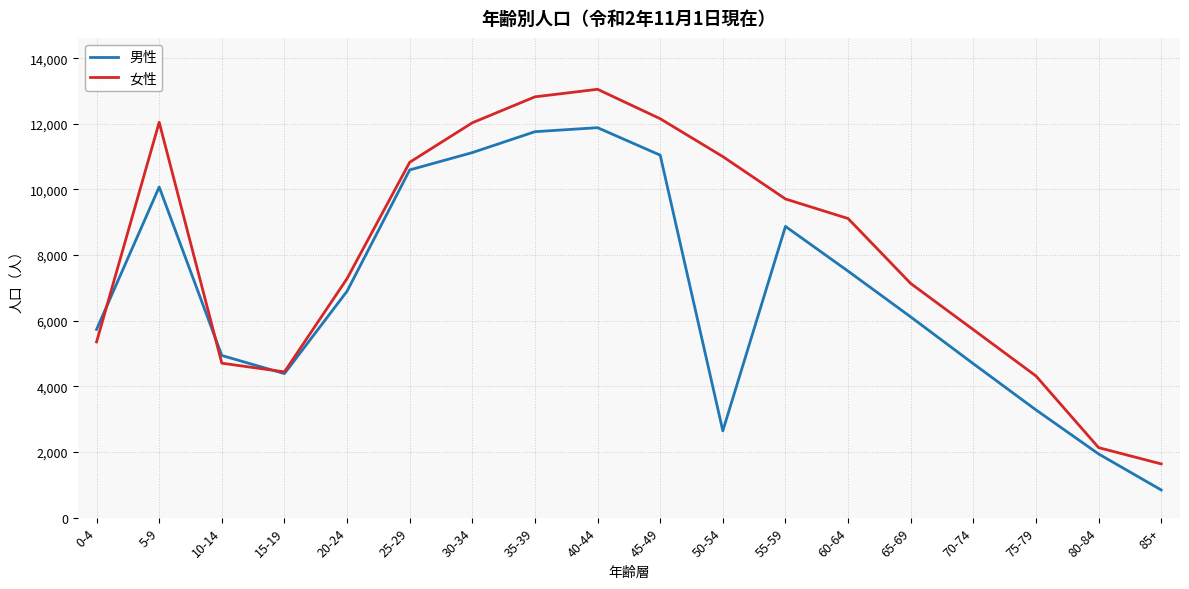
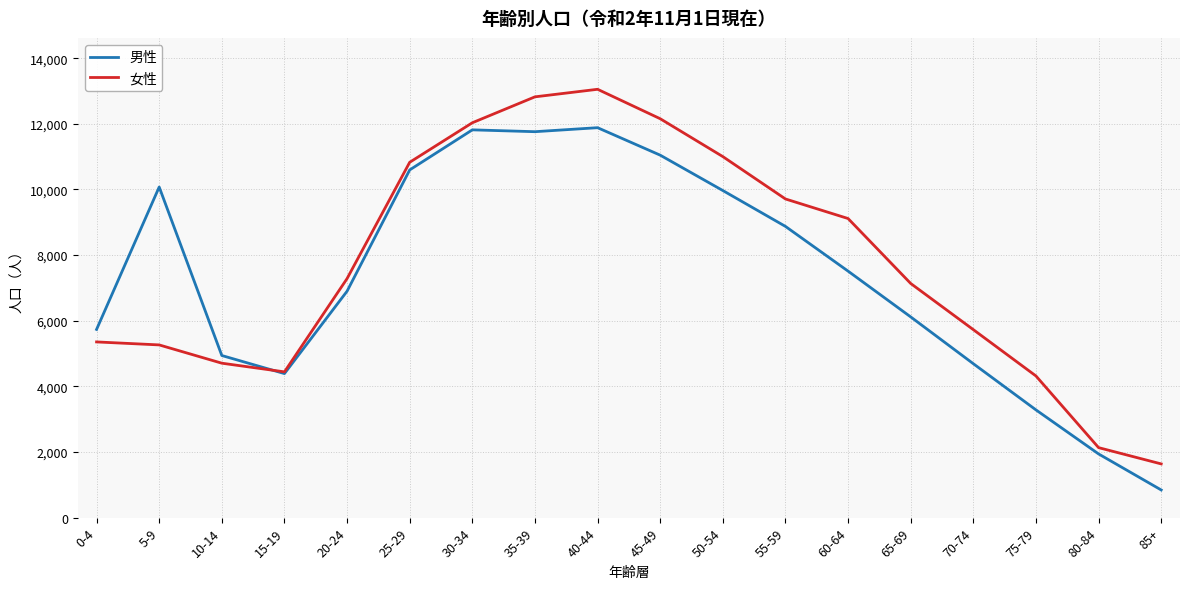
  {
    "男性": {
      "0-4": "5,700",
      "5-9": "10,100",
      "10-14": "4,900",
      "20-24": "6,900",
      "25-29": "10,600",
-     "30-34": "11,100",
+     "30-34": "11,800",
      "35-39": "11,800",
      "40-44": "11,900",
      "45-49": "11,000",
-     "50-54": "2,600",
+     "50-54": "10,000",
      "55-59": "8,900",
      "60-64": "7,500",
      "65-69": "6,100",
      "70-74": "4,700",
      "75-79": "3,300",
      "80-84": "1,900",
      "85+": "800"
    },
    "女性": {
      "0-4": "5,400",
-     "5-9": "12,000",
+     "5-9": "5,300",
      "10-14": "4,700",
      "20-24": "7,300",
      "25-29": "10,800",
      "30-34": "12,000",
      "35-39": "12,800",
      "40-44": "13,100",
      "45-49": "12,200",
      "50-54": "11,000",
      "55-59": "9,700",
      "60-64": "9,100",
      "65-69": "7,100",
      "70-74": "5,700",
      "75-79": "4,300",
      "80-84": "2,100",
      "85+": "1,600"
    }
  }
